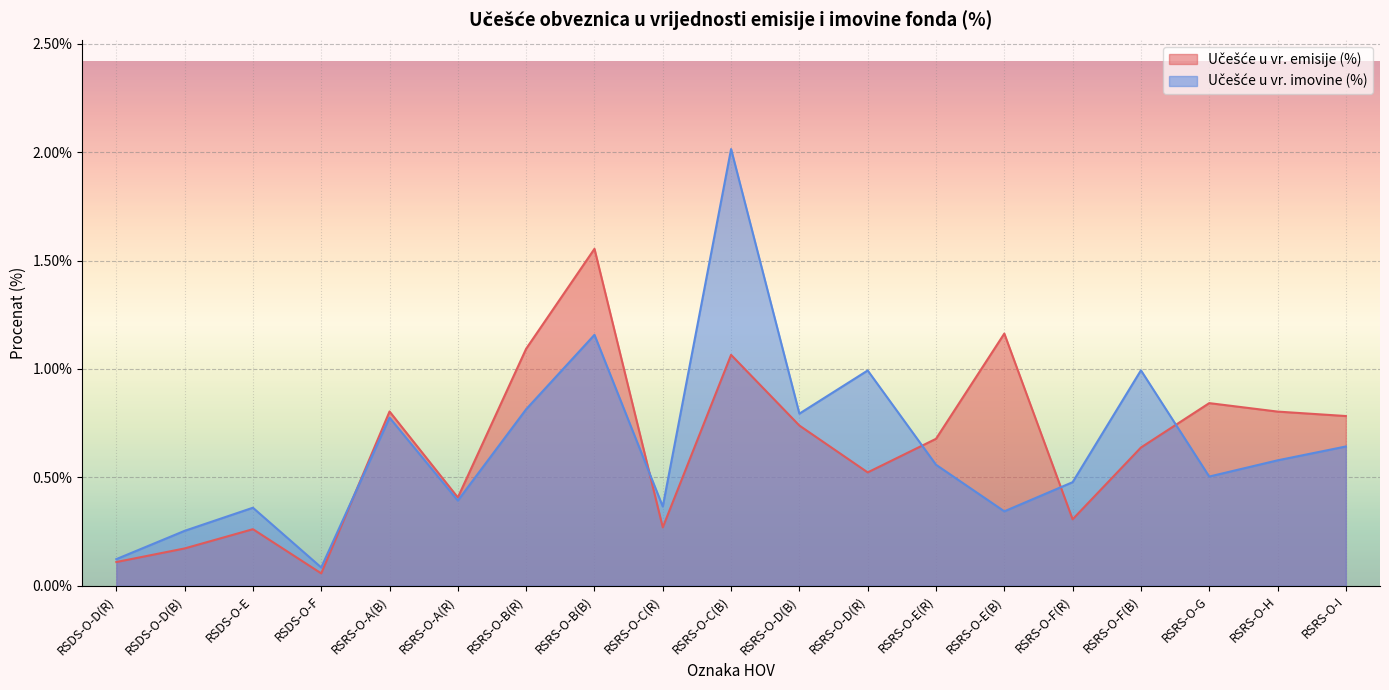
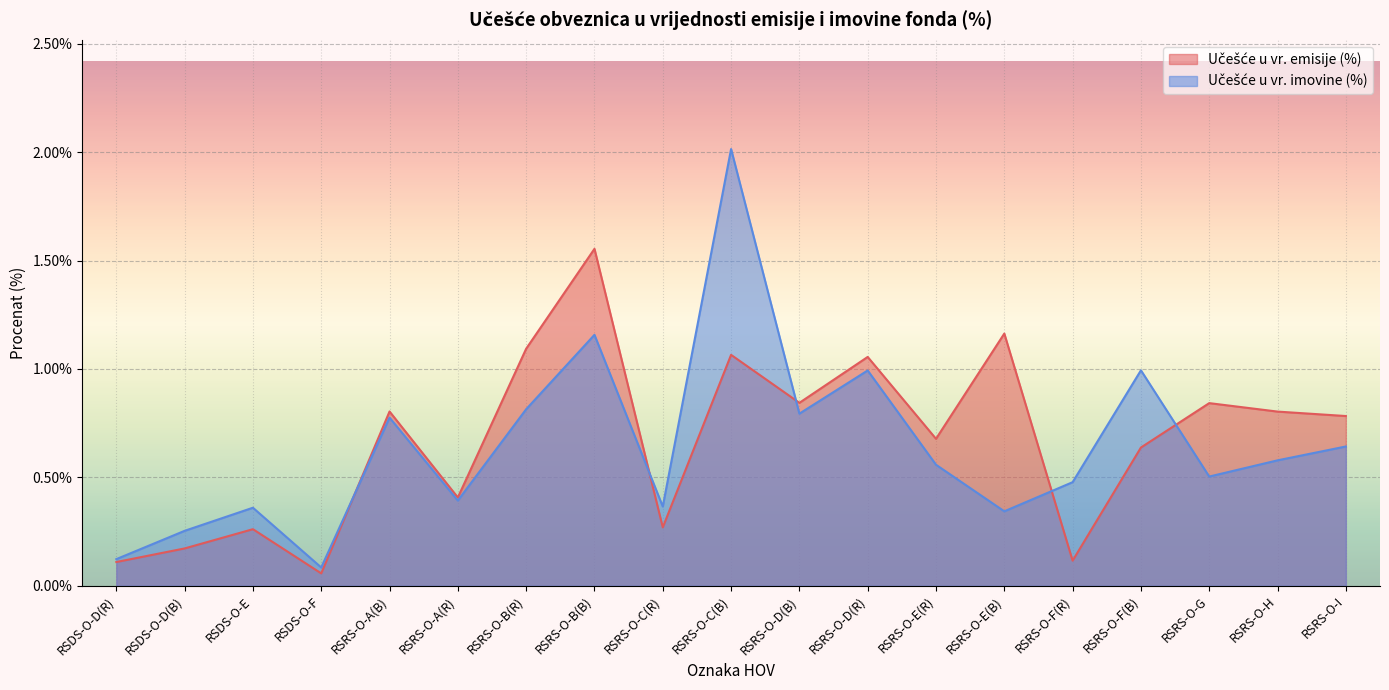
  {
    "Učešće u vr. emisije (%)": {
      "RSDS-O-D(R)": "0.11%",
      "RSDS-O-D(B)": "0.17%",
      "RSDS-O-E": "0.26%",
      "RSDS-O-F": "0.06%",
      "RSRS-O-A(B)": "0.80%",
      "RSRS-O-A(R)": "0.41%",
      "RSRS-O-B(R)": "1.09%",
      "RSRS-O-B(B)": "1.55%",
      "RSRS-O-C(R)": "0.27%",
      "RSRS-O-C(B)": "1.07%",
-     "RSRS-O-D(B)": "0.74%",
-     "RSRS-O-D(R)": "0.52%",
+     "RSRS-O-D(B)": "0.84%",
+     "RSRS-O-D(R)": "1.06%",
      "RSRS-O-E(R)": "0.68%",
      "RSRS-O-E(B)": "1.16%",
-     "RSRS-O-F(R)": "0.31%",
+     "RSRS-O-F(R)": "0.12%",
      "RSRS-O-F(B)": "0.64%",
      "RSRS-O-G": "0.84%",
      "RSRS-O-H": "0.80%",
      "RSRS-O-I": "0.78%"
    },
    "Učešće u vr. imovine (%)": {
      "RSDS-O-D(R)": "0.12%",
      "RSDS-O-D(B)": "0.25%",
      "RSDS-O-E": "0.36%",
      "RSDS-O-F": "0.08%",
      "RSRS-O-A(B)": "0.78%",
      "RSRS-O-A(R)": "0.39%",
      "RSRS-O-B(R)": "0.81%",
      "RSRS-O-B(B)": "1.16%",
      "RSRS-O-C(R)": "0.37%",
      "RSRS-O-C(B)": "2.01%",
      "RSRS-O-D(B)": "0.79%",
      "RSRS-O-D(R)": "0.99%",
      "RSRS-O-E(R)": "0.56%",
      "RSRS-O-E(B)": "0.34%",
      "RSRS-O-F(R)": "0.48%",
      "RSRS-O-F(B)": "0.99%",
      "RSRS-O-G": "0.50%",
      "RSRS-O-H": "0.58%",
      "RSRS-O-I": "0.64%"
    }
  }
